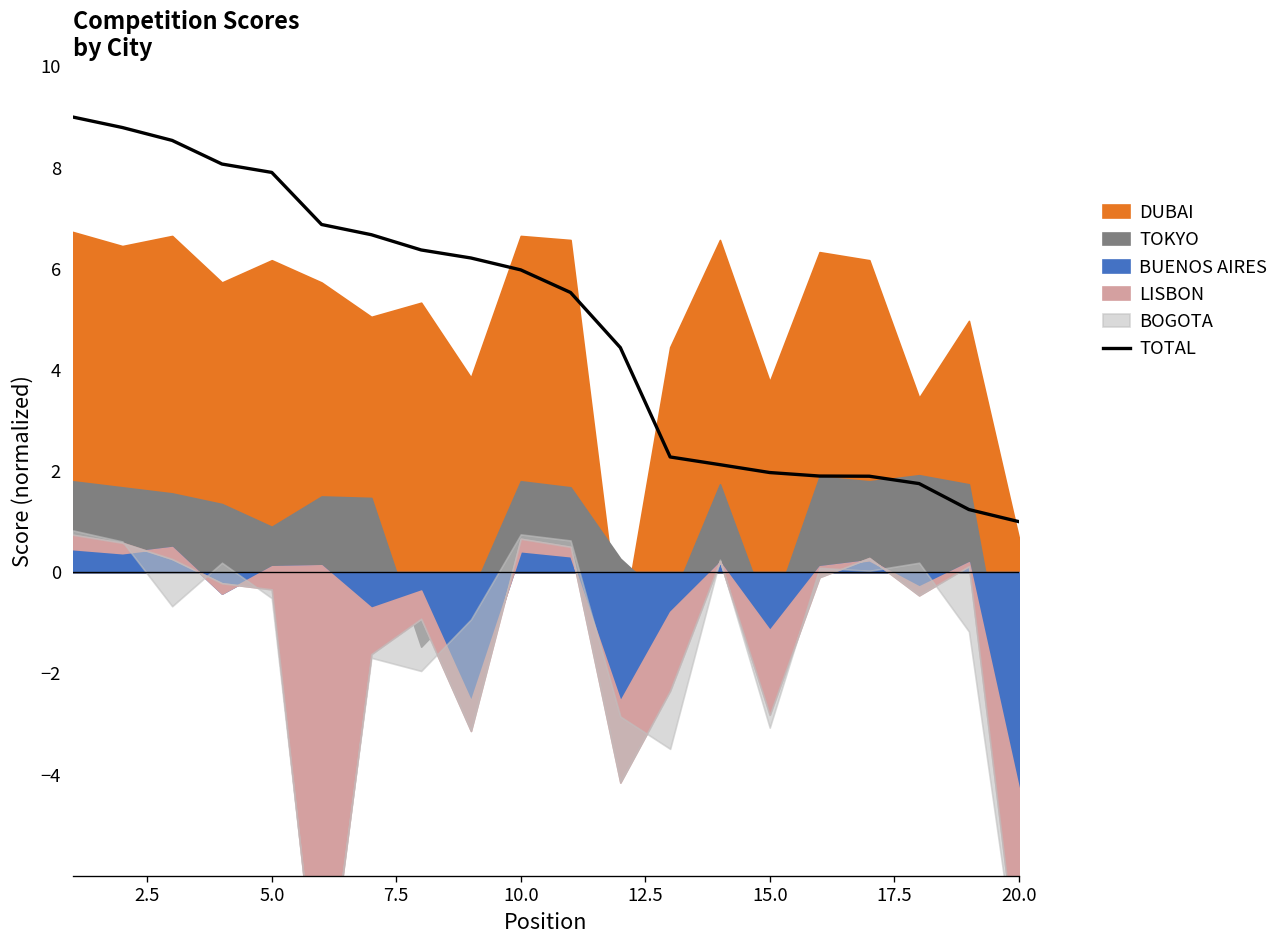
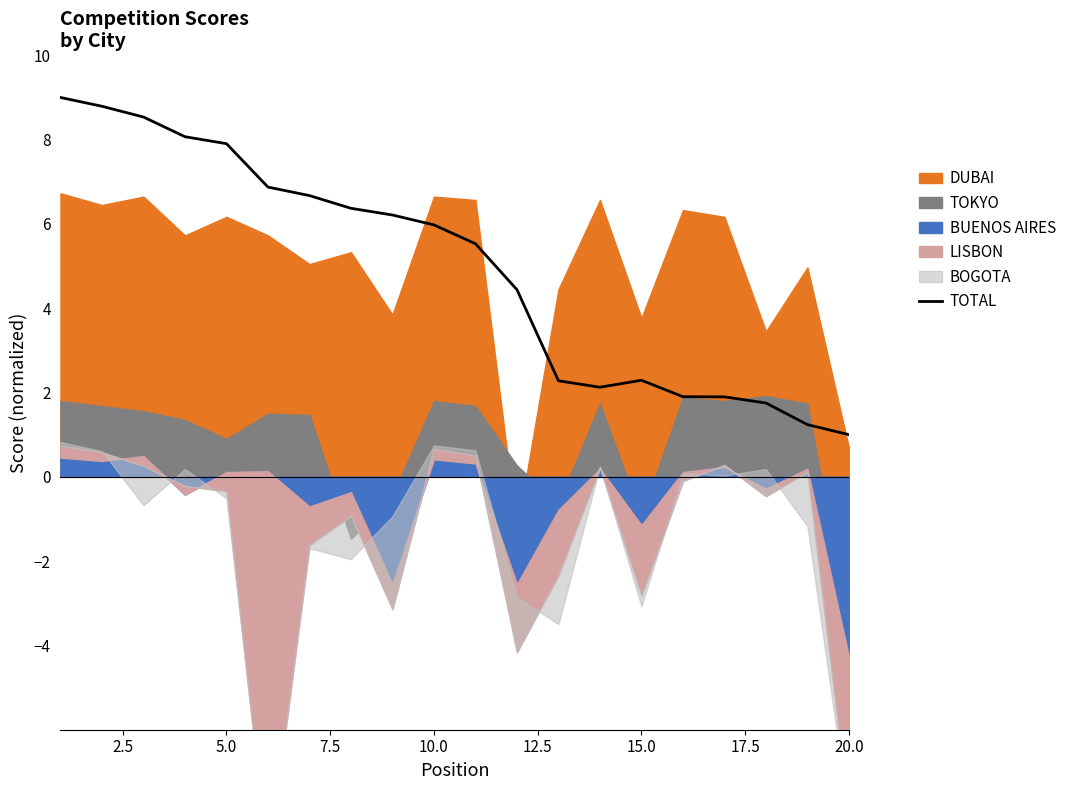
  {
    "TOTAL": {
      "5.0": 7.9,
      "10.0": 6.0,
-     "15.0": 2.0,
+     "15.0": 2.3,
      "20.0": 1.0
    },
    "DUBAI": {
      "5.0": 6.2,
      "10.0": 6.6,
      "15.0": 3.8,
      "20.0": 0.7
    },
    "TOKYO": {
      "5.0": 0.9,
      "10.0": 1.8
    }
  }
